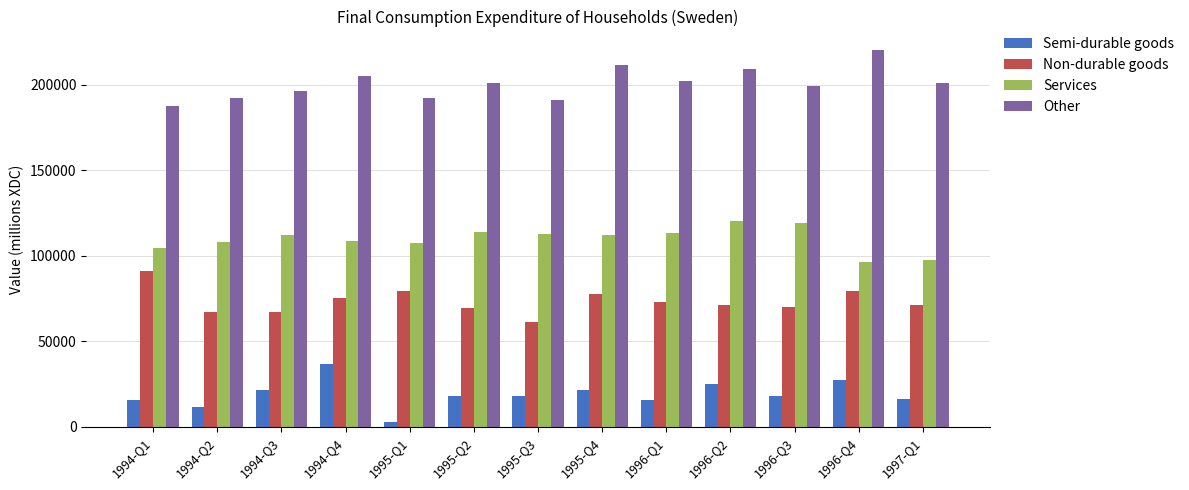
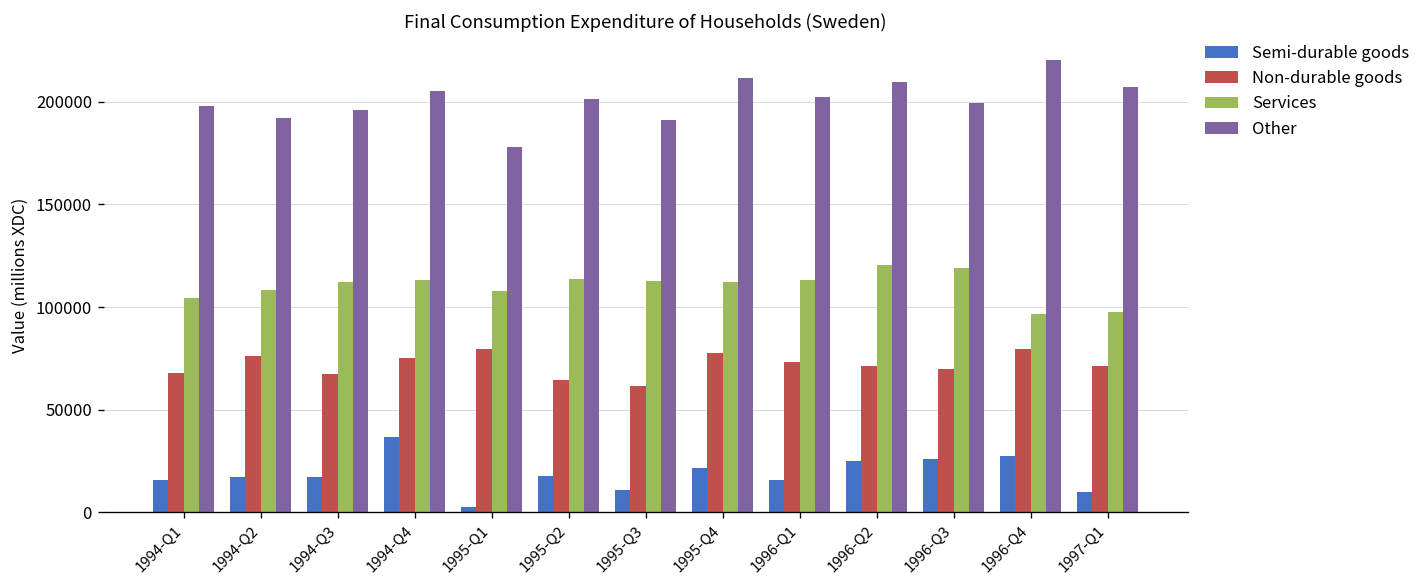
  {
    "Semi-durable goods": {
      "1994-Q1": 16000,
-     "1994-Q2": 12000,
-     "1994-Q3": 22000,
+     "1994-Q2": 17000,
+     "1994-Q3": 17000,
      "1994-Q4": 37000,
      "1995-Q1": 3000,
      "1995-Q2": 18000,
-     "1995-Q3": 18000,
+     "1995-Q3": 11000,
      "1995-Q4": 22000,
      "1996-Q1": 16000,
      "1996-Q2": 25000,
-     "1996-Q3": 18000,
+     "1996-Q3": 26000,
      "1996-Q4": 28000,
-     "1997-Q1": 16000
+     "1997-Q1": 10000
    },
    "Non-durable goods": {
-     "1994-Q1": 91000,
-     "1994-Q2": 67000,
+     "1994-Q1": 68000,
+     "1994-Q2": 76000,
      "1994-Q3": 67000,
      "1994-Q4": 75000,
      "1995-Q1": 80000,
-     "1995-Q2": 70000,
+     "1995-Q2": 65000,
      "1995-Q3": 61000,
      "1995-Q4": 77000,
      "1996-Q1": 73000,
      "1996-Q2": 71000,
      "1996-Q3": 70000,
      "1996-Q4": 79000,
      "1997-Q1": 71000
    },
    "Services": {
      "1994-Q1": 104000,
      "1994-Q2": 108000,
      "1994-Q3": 112000,
-     "1994-Q4": 108000,
+     "1994-Q4": 113000,
      "1995-Q1": 108000,
      "1995-Q2": 114000,
      "1995-Q3": 113000,
      "1995-Q4": 112000,
      "1996-Q1": 113000,
      "1996-Q2": 120000,
      "1996-Q3": 119000,
      "1996-Q4": 96000,
      "1997-Q1": 97000
    },
    "Other": {
-     "1994-Q1": 188000,
+     "1994-Q1": 198000,
      "1994-Q2": 192000,
      "1994-Q3": 196000,
      "1994-Q4": 205000,
-     "1995-Q1": 193000,
+     "1995-Q1": 178000,
      "1995-Q2": 201000,
      "1995-Q3": 191000,
      "1995-Q4": 212000,
      "1996-Q1": 202000,
      "1996-Q2": 210000,
      "1996-Q3": 199000,
      "1996-Q4": 220000,
-     "1997-Q1": 201000
+     "1997-Q1": 207000
    }
  }
